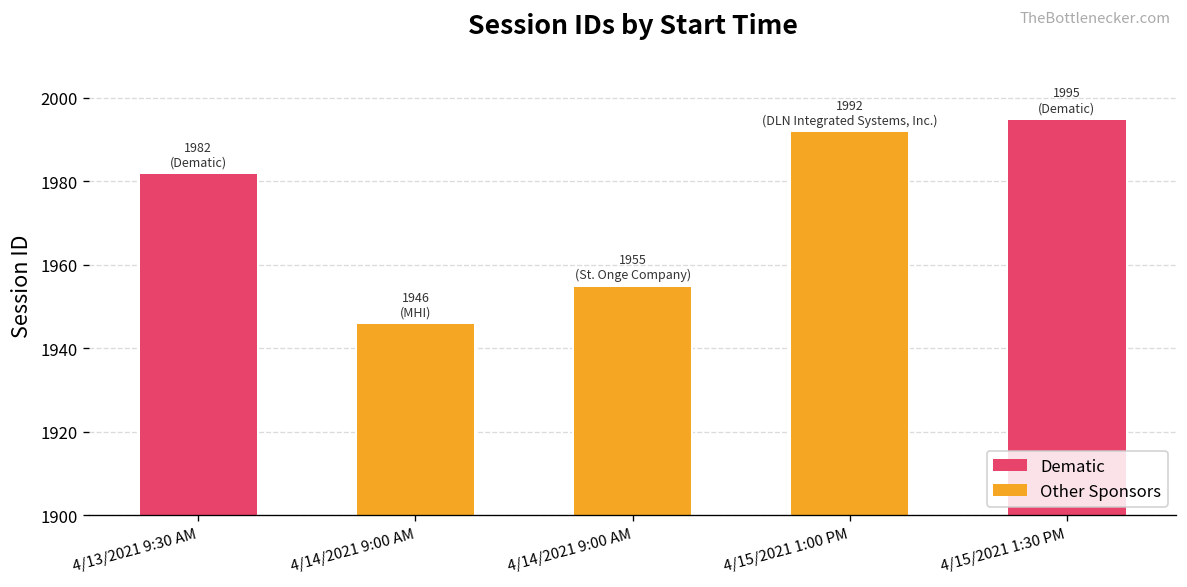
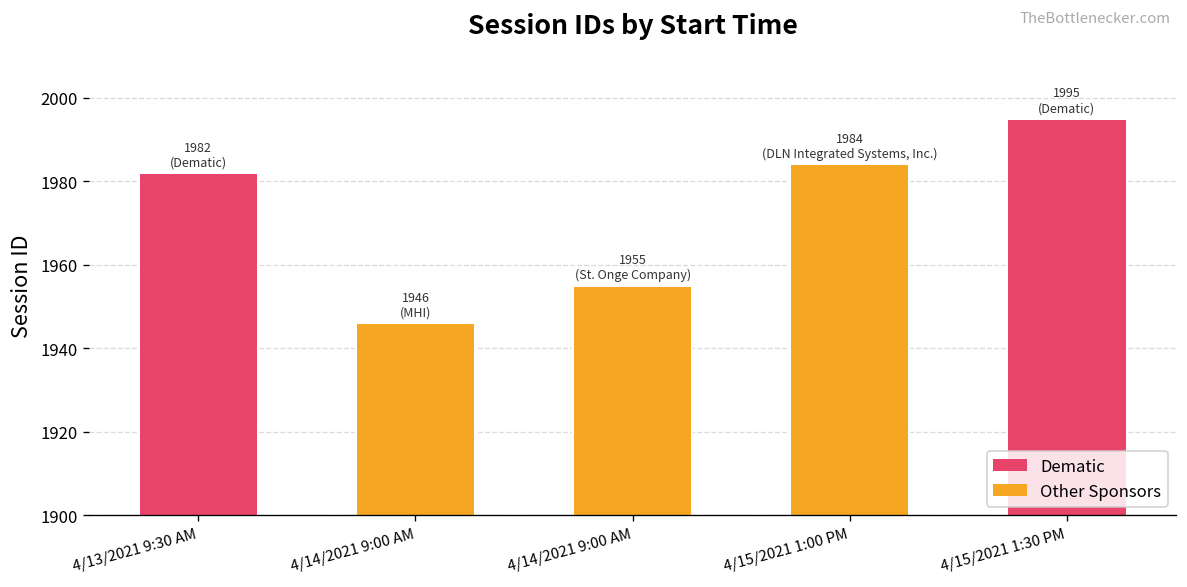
  {
    "4/13/2021 9:30 AM": 1982,
-   "4/15/2021 1:00 PM": 1992,
+   "4/15/2021 1:00 PM": 1984,
    "4/15/2021 1:30 PM": 1995
  }
